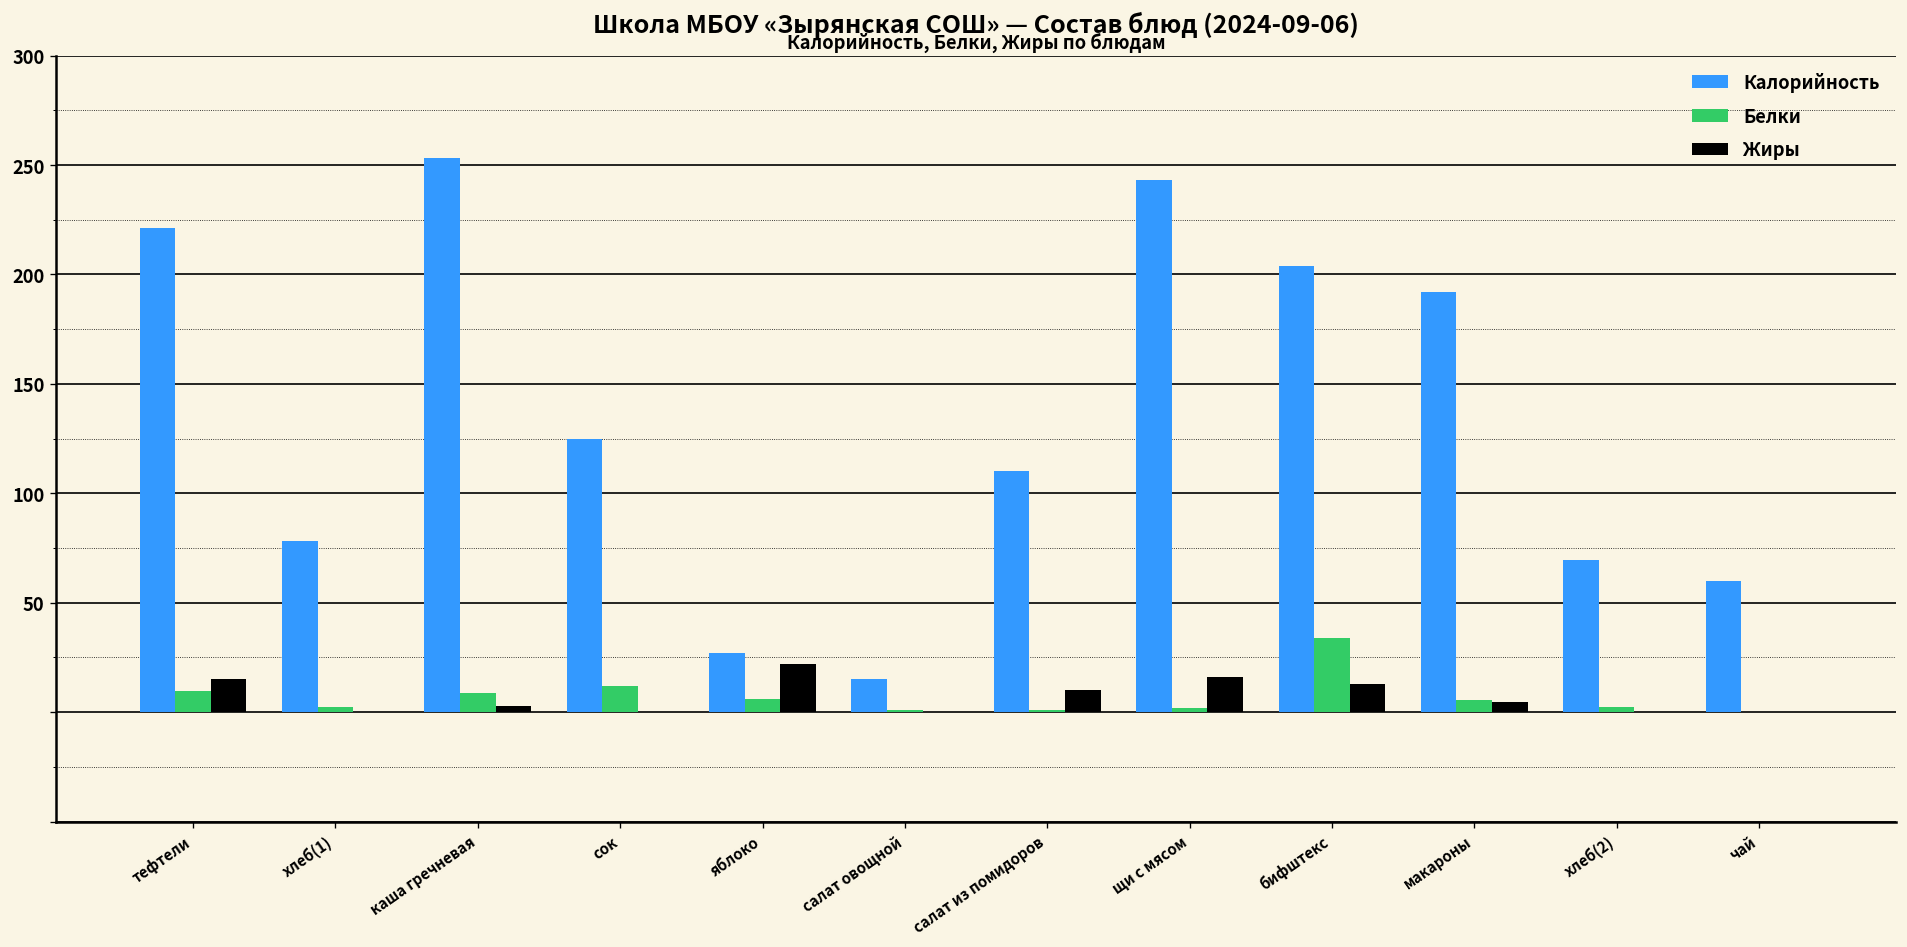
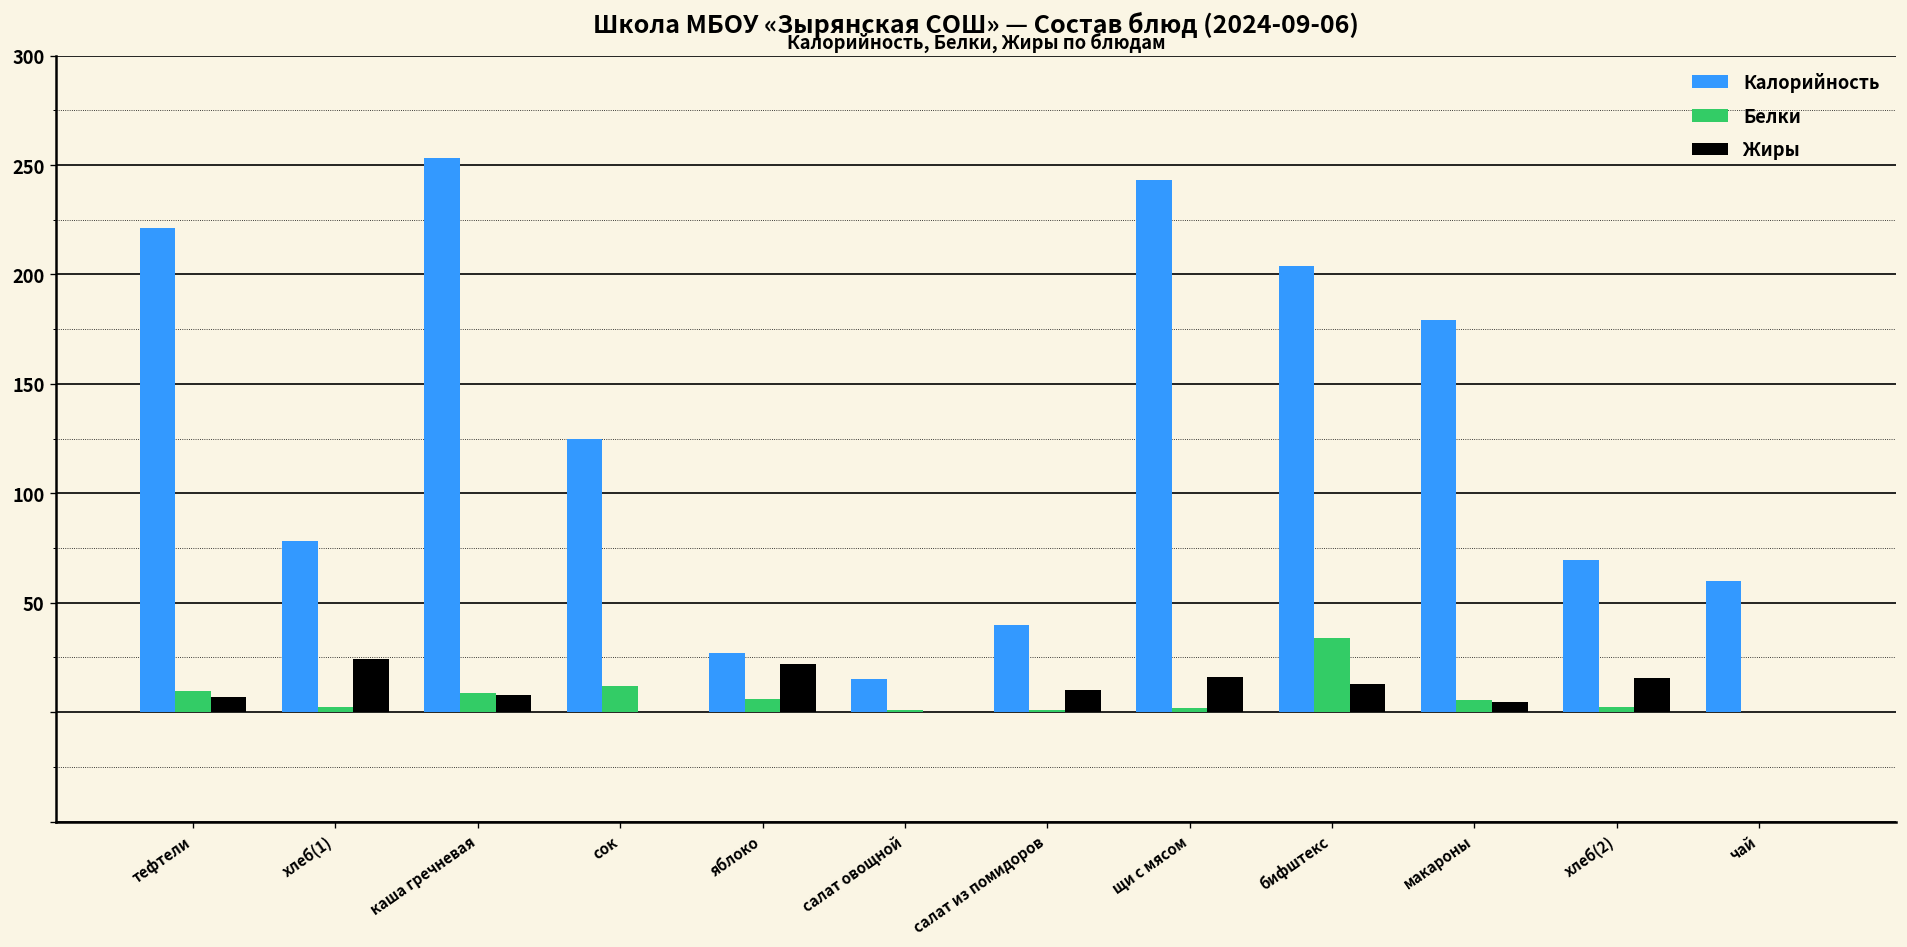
  {
    "Калорийность": {
      "тефтели": 221,
      "хлеб(1)": 78,
      "каша гречневая": 253,
      "сок": 125,
      "яблоко": 27,
      "салат овощной": 15,
-     "салат из помидоров": 110,
+     "салат из помидоров": 40,
      "щи с мясом": 243,
      "бифштекс": 204,
-     "макароны": 192,
+     "макароны": 179,
      "хлеб(2)": 69,
      "чай": 60
    },
    "Белки": {
      "тефтели": 10,
      "хлеб(1)": 3,
      "каша гречневая": 9,
      "сок": 12,
      "яблоко": 6,
      "щи с мясом": 2,
      "бифштекс": 34,
      "макароны": 5,
      "хлеб(2)": 3
    },
    "Жиры": {
-     "тефтели": 15,
-     "хлеб(1)": 0,
-     "каша гречневая": 3,
+     "тефтели": 7,
+     "хлеб(1)": 24,
+     "каша гречневая": 8,
      "сок": 0,
      "яблоко": 22,
      "салат овощной": 0,
      "салат из помидоров": 10,
      "щи с мясом": 16,
      "бифштекс": 13,
      "макароны": 5,
-     "хлеб(2)": 0,
+     "хлеб(2)": 16,
      "чай": 0
    }
  }
